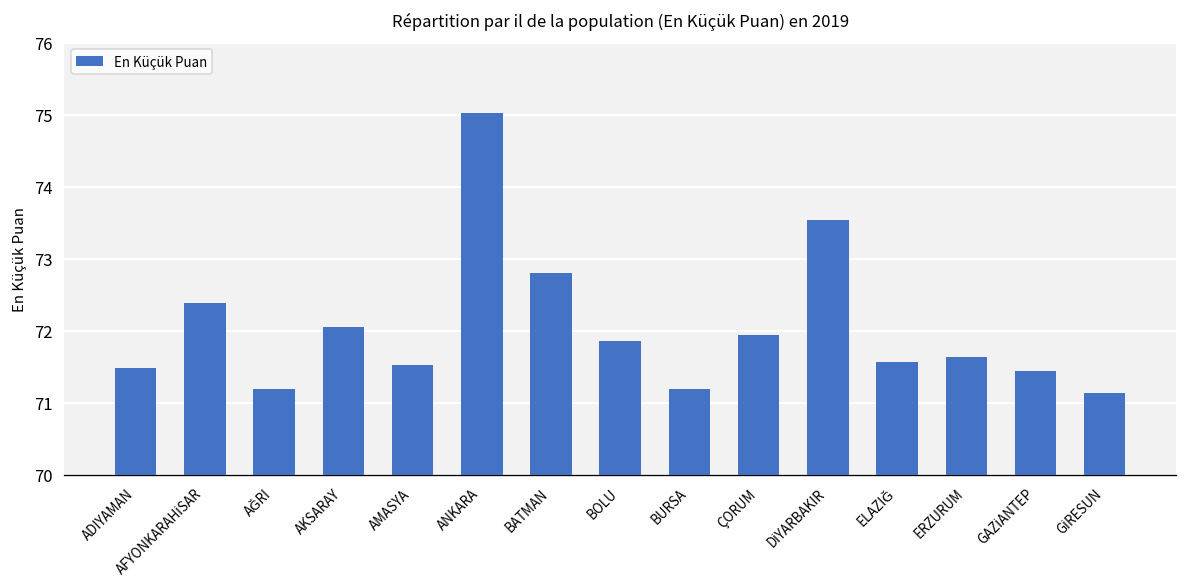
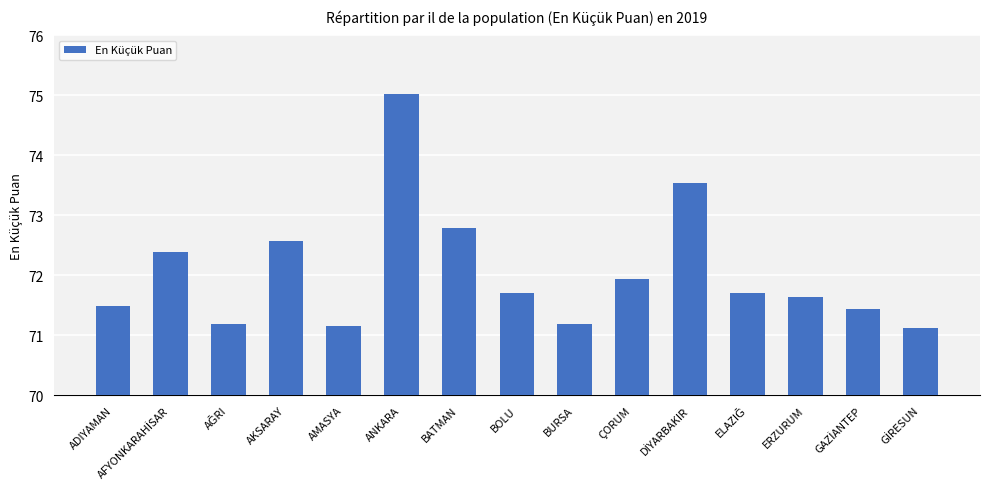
  {
    "ADIYAMAN": 71.5,
    "AFYONKARAHİSAR": 72.4,
    "AĞRI": 71.2,
-   "AKSARAY": 72.1,
-   "AMASYA": 71.5,
+   "AKSARAY": 72.6,
+   "AMASYA": 71.2,
    "ANKARA": 75.0,
    "BATMAN": 72.8,
-   "BOLU": 71.9,
+   "BOLU": 71.7,
    "BURSA": 71.2,
    "ÇORUM": 71.9,
    "DİYARBAKIR": 73.5,
-   "ELAZIĞ": 71.6,
+   "ELAZIĞ": 71.7,
    "ERZURUM": 71.6,
    "GAZİANTEP": 71.4,
    "GİRESUN": 71.1
  }
